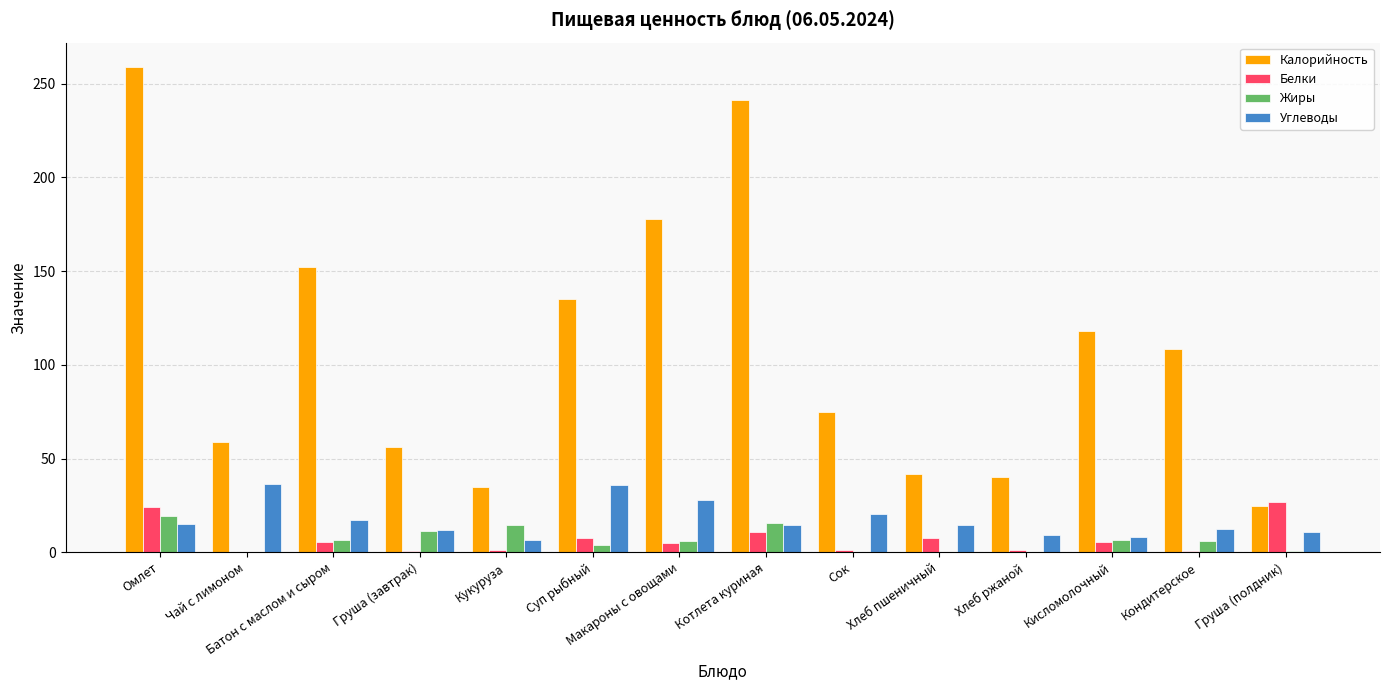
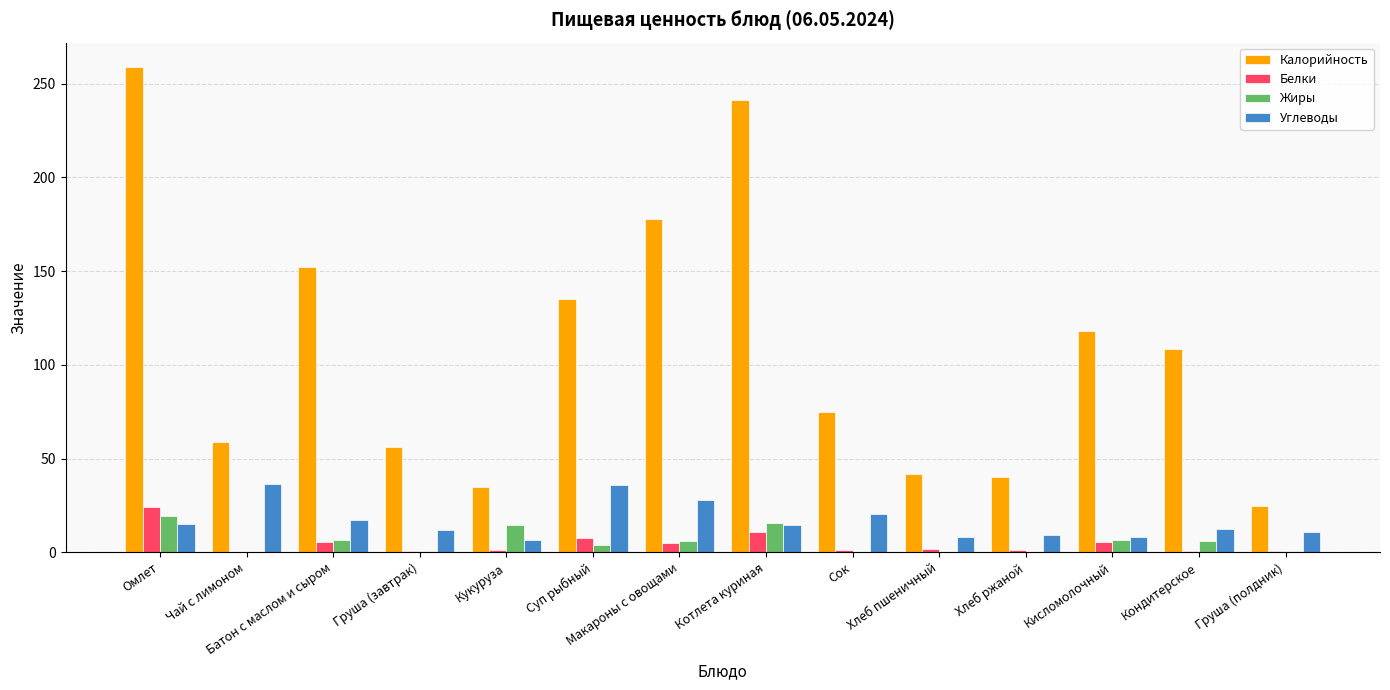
  {
    "Калорийность": {
      "Омлет": 259,
      "Чай с лимоном": 59,
      "Батон с маслом и сыром": 152,
      "Груша (завтрак)": 56,
      "Кукуруза": 35,
      "Суп рыбный": 135,
      "Макароны с овощами": 178,
      "Котлета куриная": 242,
      "Сок": 75,
      "Хлеб пшеничный": 42,
      "Хлеб ржаной": 40,
      "Кисломолочный": 118,
      "Кондитерское": 108,
      "Груша (полдник)": 25
    },
    "Белки": {
      "Омлет": 24,
      "Батон с маслом и сыром": 5,
      "Суп рыбный": 8,
      "Макароны с овощами": 5,
      "Котлета куриная": 11,
-     "Хлеб пшеничный": 8,
+     "Хлеб пшеничный": 2,
      "Кисломолочный": 6,
-     "Груша (полдник)": 27
+     "Груша (полдник)": 0
    },
    "Жиры": {
      "Омлет": 19,
      "Батон с маслом и сыром": 7,
-     "Груша (завтрак)": 11,
+     "Груша (завтрак)": 0,
      "Кукуруза": 14,
      "Суп рыбный": 4,
      "Макароны с овощами": 6,
      "Котлета куриная": 15,
      "Кисломолочный": 6,
      "Кондитерское": 6
    },
    "Углеводы": {
      "Омлет": 15,
      "Чай с лимоном": 36,
      "Батон с маслом и сыром": 17,
      "Груша (завтрак)": 12,
      "Кукуруза": 7,
      "Суп рыбный": 36,
      "Макароны с овощами": 28,
      "Котлета куриная": 15,
      "Сок": 20,
-     "Хлеб пшеничный": 14,
+     "Хлеб пшеничный": 8,
      "Хлеб ржаной": 9,
      "Кисломолочный": 8,
      "Кондитерское": 13,
      "Груша (полдник)": 11
    }
  }
